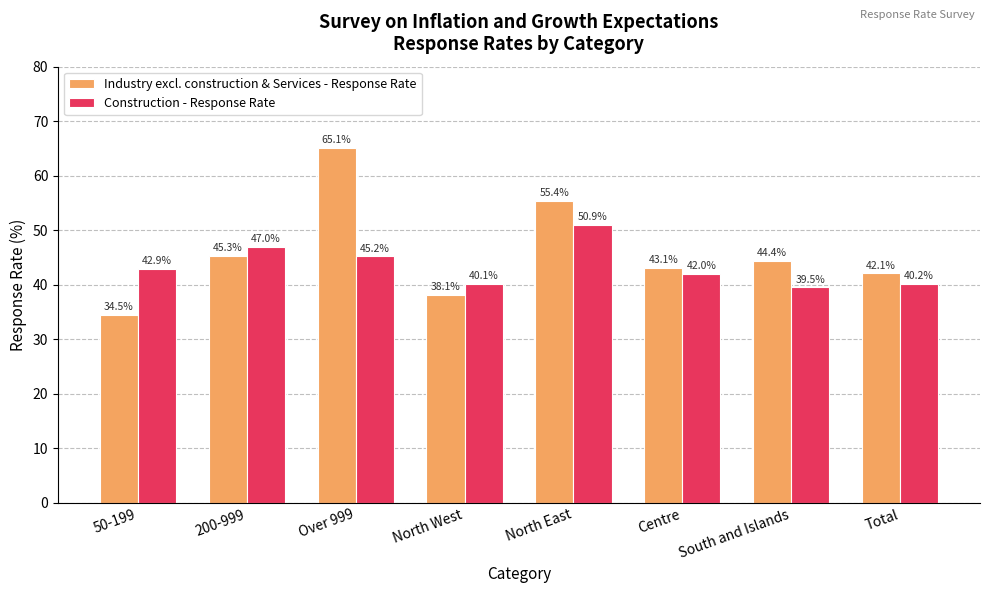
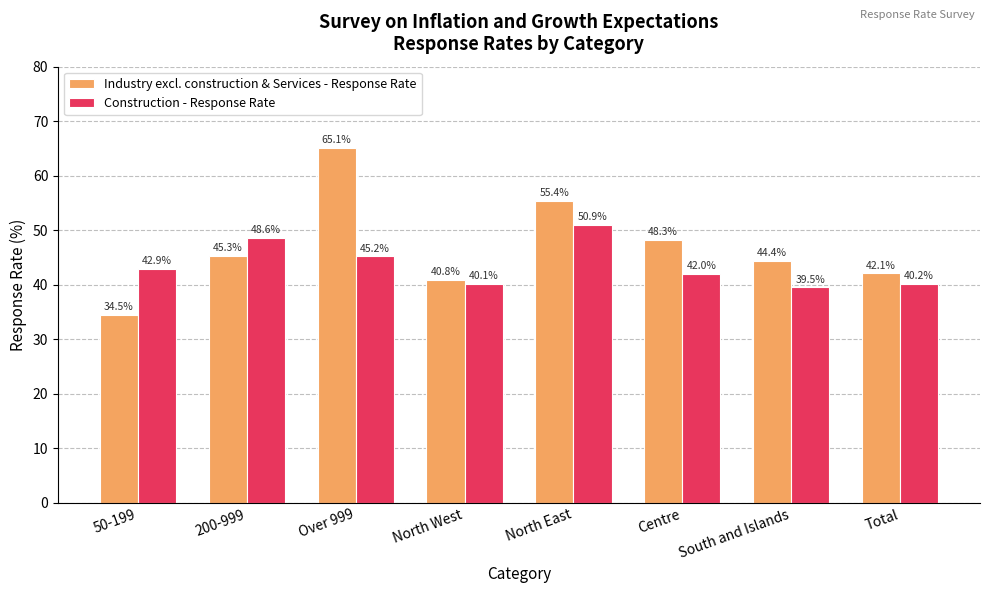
  {
    "Industry excl. construction & Services - Response Rate": {
      "50-199": "34.5%",
      "200-999": "45.3%",
      "Over 999": "65.1%",
-     "North West": "38.1%",
+     "North West": "40.8%",
      "North East": "55.4%",
-     "Centre": "43.1%",
+     "Centre": "48.3%",
      "South and Islands": "44.4%",
      "Total": "42.1%"
    },
    "Construction - Response Rate": {
      "50-199": "42.9%",
-     "200-999": "47.0%",
+     "200-999": "48.6%",
      "Over 999": "45.2%",
      "North West": "40.1%",
      "North East": "50.9%",
      "Centre": "42.0%",
      "South and Islands": "39.5%",
      "Total": "40.2%"
    }
  }
